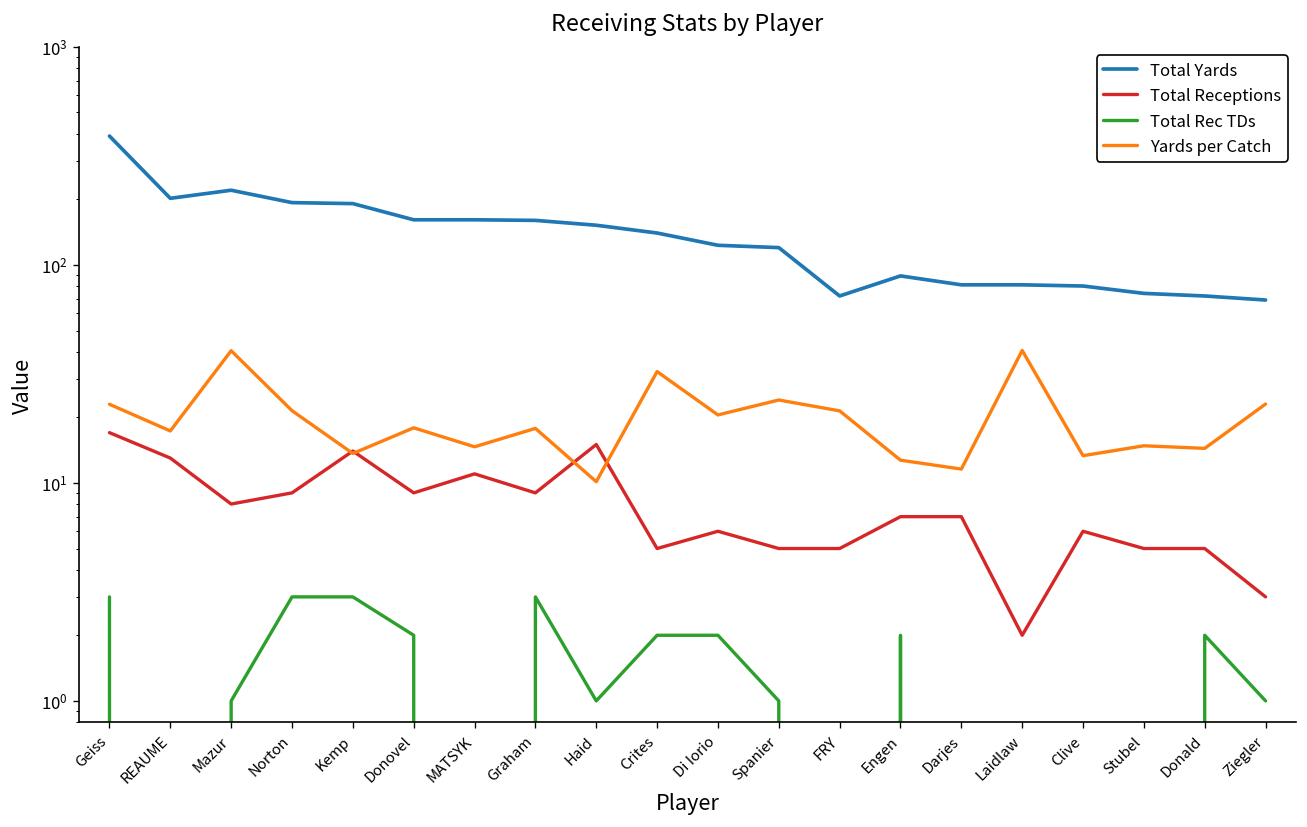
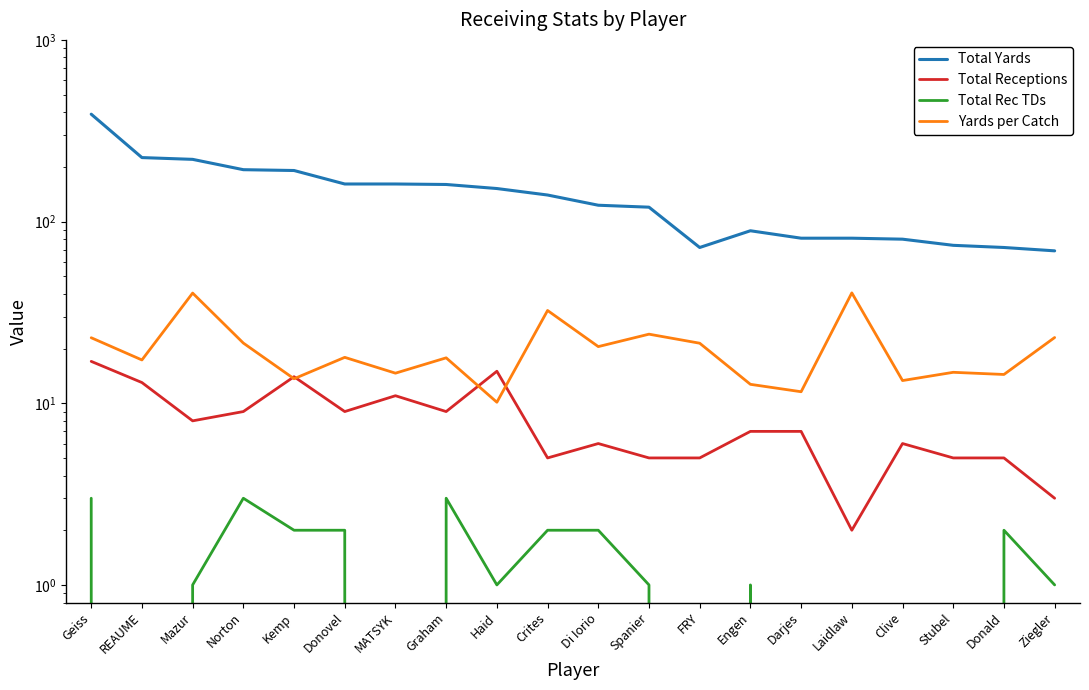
  {
    "Total Yards": {
      "Geiss": 390,
-     "REAUME": 200,
+     "REAUME": 230,
      "Mazur": 220,
      "Norton": 190,
      "Kemp": 190,
      "Donovel": 160,
      "MATSYK": 160,
      "Graham": 160,
      "Haid": 150,
      "Crites": 140,
      "Di Iorio": 120,
      "Spanier": 120,
      "FRY": 72,
      "Engen": 90,
      "Darjes": 80,
      "Laidlaw": 80,
      "Clive": 80,
      "Stubel": 74,
      "Donald": 72,
      "Ziegler": 69
    },
    "Total Receptions": {
      "Geiss": 17,
      "REAUME": 13,
      "Mazur": 8,
      "Norton": 9,
      "Donovel": 9,
      "MATSYK": 11,
      "Graham": 9,
      "Haid": 15,
      "Crites": 5,
      "Di Iorio": 6,
      "Spanier": 5,
      "FRY": 5,
      "Engen": 7,
      "Darjes": 7,
      "Laidlaw": 2,
      "Clive": 6,
      "Stubel": 5,
      "Donald": 5,
      "Ziegler": 3
    },
    "Total Rec TDs": {
      "Geiss": 3,
      "Mazur": 1,
      "Norton": 3,
-     "Kemp": 3,
+     "Kemp": 2,
      "Donovel": 2,
      "Graham": 3,
      "Haid": 1,
      "Crites": 2,
      "Di Iorio": 2,
      "Spanier": 1,
-     "Engen": 2,
+     "Engen": 1,
      "Donald": 2,
      "Ziegler": 1
    },
    "Yards per Catch": {
      "Geiss": 23,
      "REAUME": 17,
      "Mazur": 40,
      "Norton": 21,
      "Donovel": 18,
      "MATSYK": 15,
      "Graham": 18,
      "Haid": 10,
      "Crites": 32,
      "Di Iorio": 21,
      "Spanier": 24,
      "FRY": 21,
      "Engen": 13,
      "Darjes": 12,
      "Laidlaw": 41,
      "Clive": 13,
      "Stubel": 15,
      "Donald": 14,
      "Ziegler": 23
    }
  }
